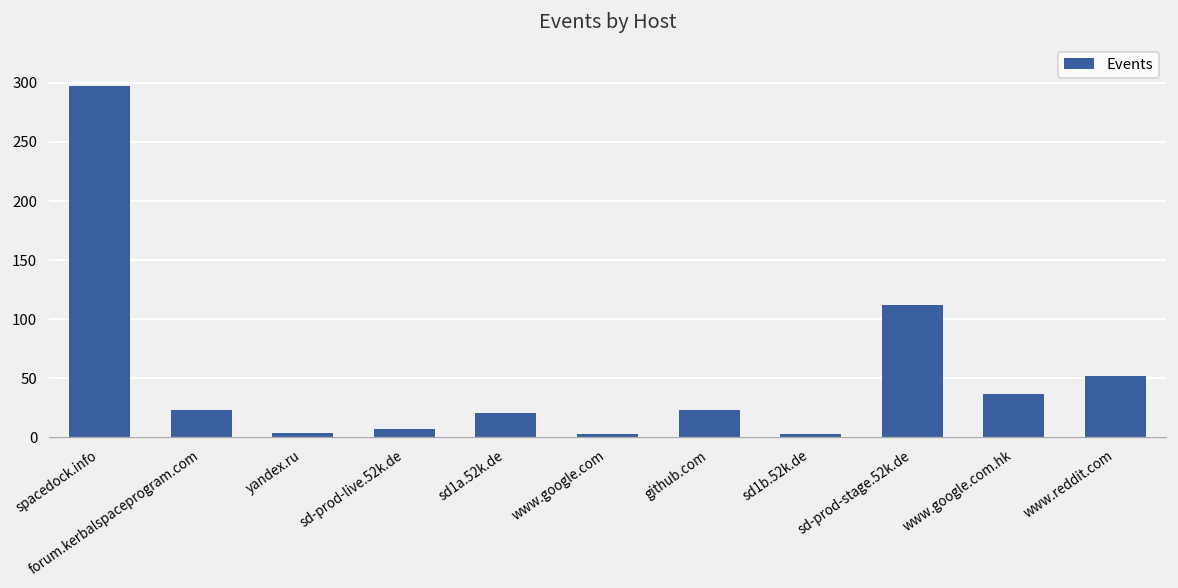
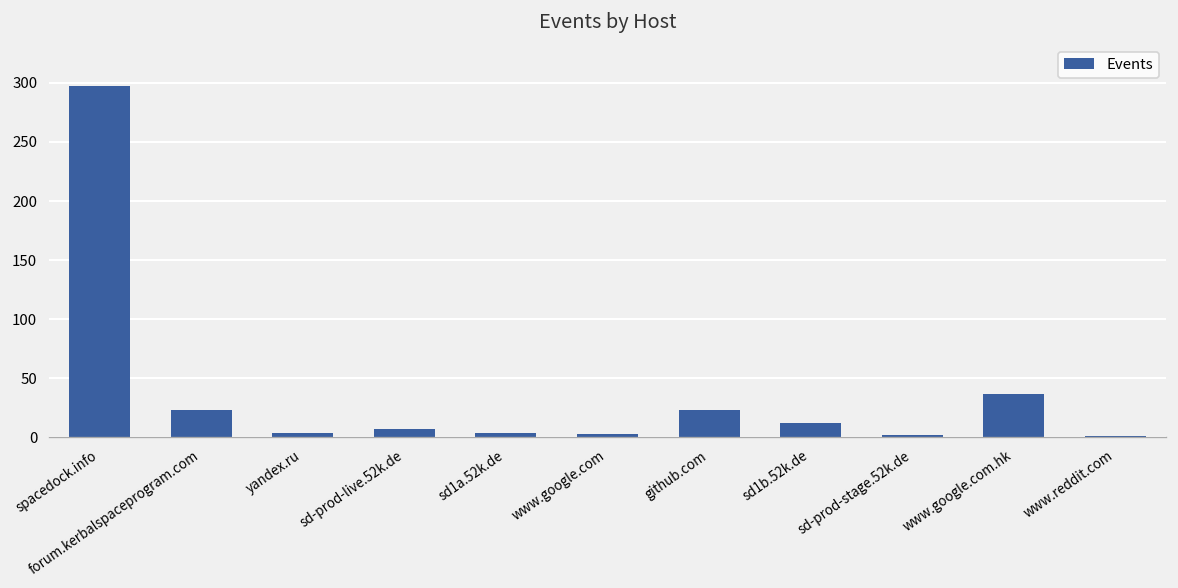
  {
    "spacedock.info": 300,
    "forum.kerbalspaceprogram.com": 20,
    "yandex.ru": 0,
    "sd-prod-live.52k.de": 10,
-   "sd1a.52k.de": 20,
+   "sd1a.52k.de": 0,
    "www.google.com": 0,
    "github.com": 20,
-   "sd1b.52k.de": 0,
-   "sd-prod-stage.52k.de": 110,
+   "sd1b.52k.de": 10,
+   "sd-prod-stage.52k.de": 0,
    "www.google.com.hk": 40,
-   "www.reddit.com": 50
+   "www.reddit.com": 0
  }
